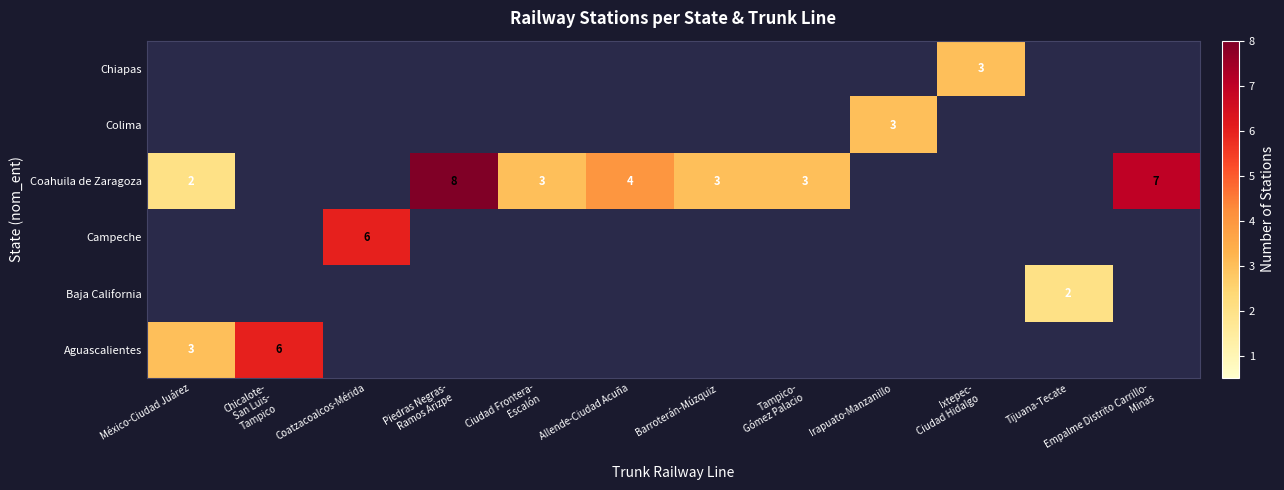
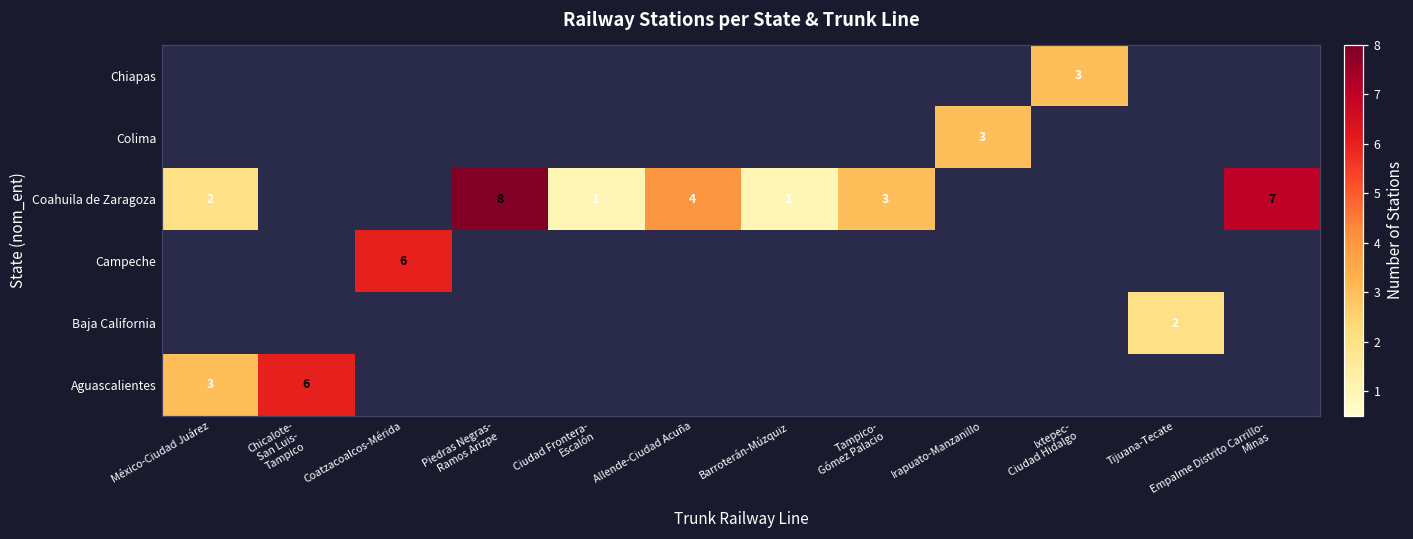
  {
    "Chiapas": {
      "Ixtepec- Ciudad Hidalgo": 3
    },
    "Colima": {
      "Irapuato-Manzanillo": 3
    },
    "Coahuila de Zaragoza": {
      "México-Ciudad Juárez": 2,
      "Piedras Negras- Ramos Arizpe": 8,
-     "Ciudad Frontera- Escalón": 3,
+     "Ciudad Frontera- Escalón": 1,
      "Allende-Ciudad Acuña": 4,
-     "Barroterán-Múzquiz": 3,
+     "Barroterán-Múzquiz": 1,
      "Tampico- Gómez Palacio": 3,
      "Empalme Distrito Carrillo- Minas": 7
    },
    "Campeche": {
      "Coatzacoalcos-Mérida": 6
    },
    "Baja California": {
      "Tijuana-Tecate": 2
    },
    "Aguascalientes": {
      "México-Ciudad Juárez": 3,
      "Chicalote- San Luis- Tampico": 6
    }
  }
